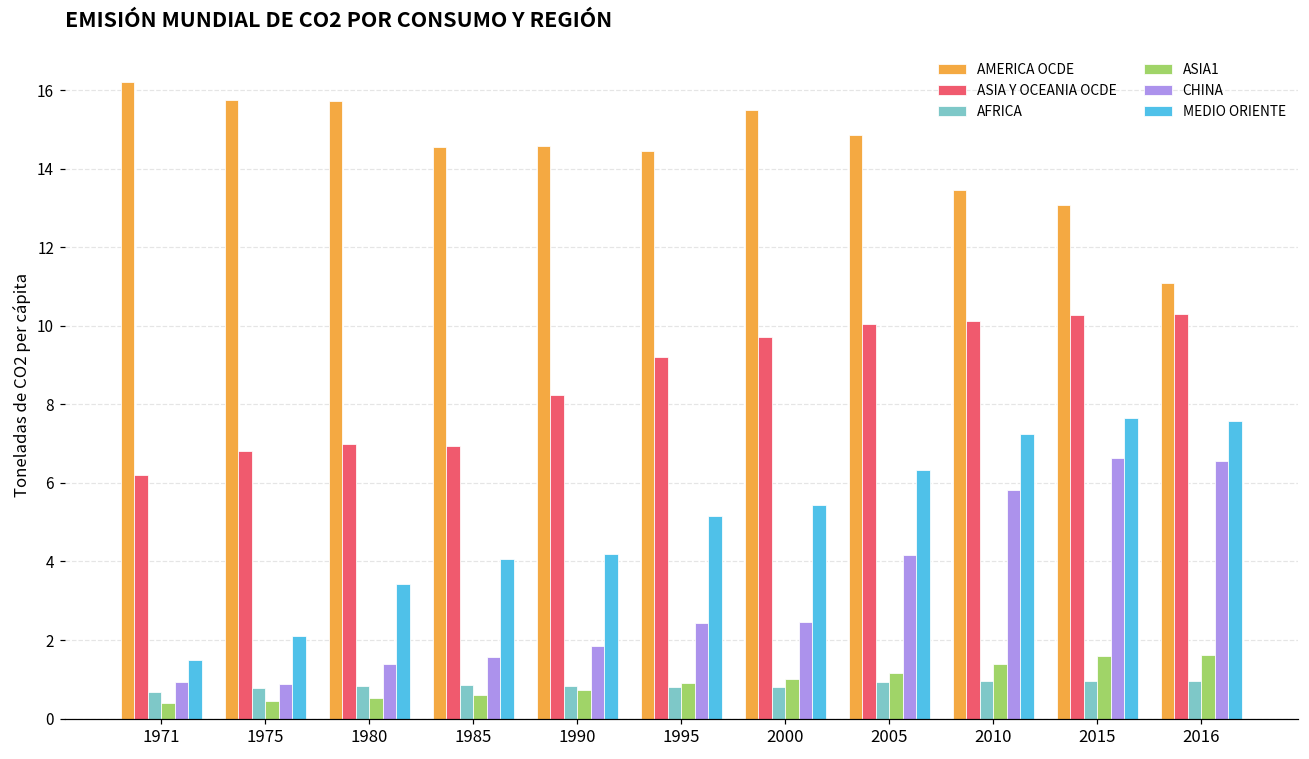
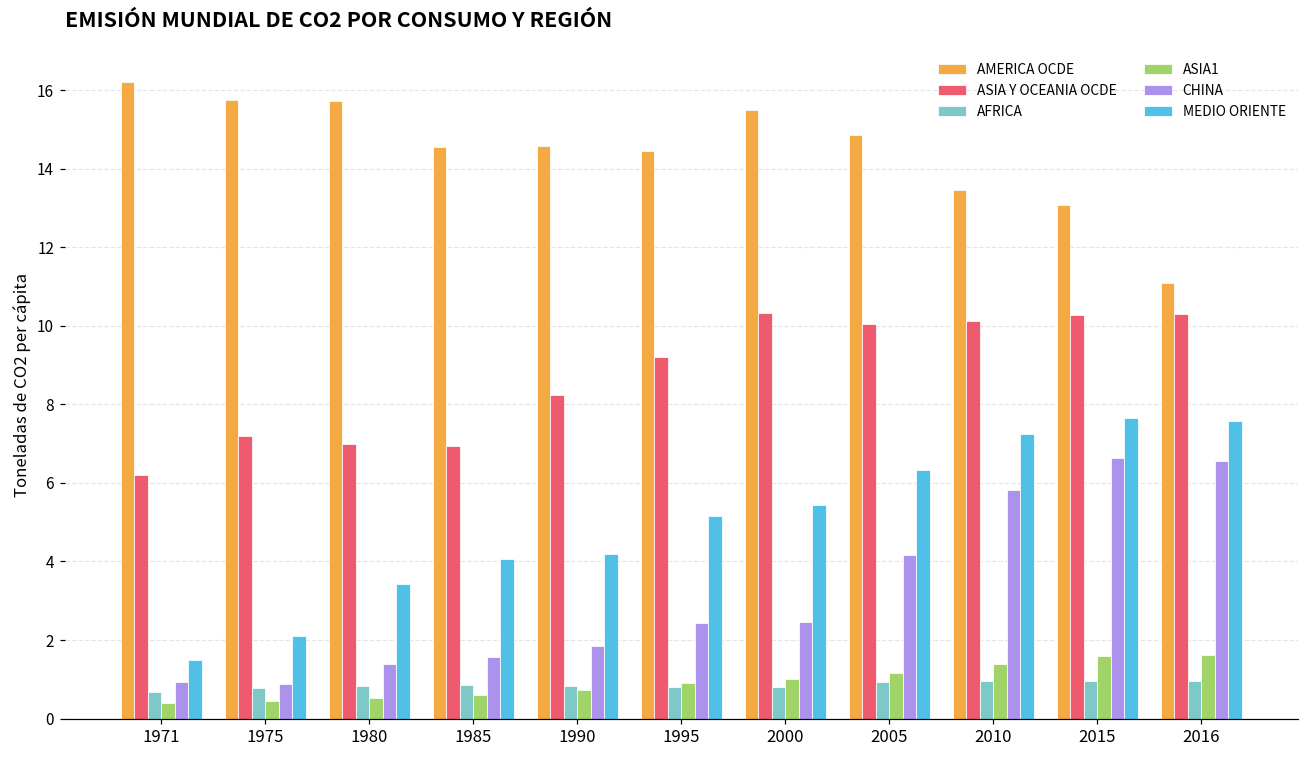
  {
    "AMERICA OCDE": {
      "1971": 16.2,
      "1975": 15.7,
      "1980": 15.7,
      "1985": 14.6,
      "1990": 14.6,
      "1995": 14.5,
      "2000": 15.5,
      "2005": 14.9,
      "2010": 13.5,
      "2015": 13.1,
      "2016": 11.1
    },
    "ASIA Y OCEANIA OCDE": {
      "1971": 6.2,
-     "1975": 6.8,
+     "1975": 7.2,
      "1980": 7.0,
      "1985": 6.9,
      "1990": 8.3,
      "1995": 9.2,
-     "2000": 9.7,
+     "2000": 10.3,
      "2005": 10.1,
      "2010": 10.1,
      "2015": 10.3,
      "2016": 10.3
    },
    "ASIA1": {
      "1971": 0.4,
      "1975": 0.4,
      "1980": 0.5,
      "1985": 0.6,
      "1990": 0.7,
      "1995": 0.9,
      "2000": 1.0,
      "2005": 1.2,
      "2010": 1.4,
      "2015": 1.6,
      "2016": 1.6
    },
    "CHINA": {
      "1971": 0.9,
      "1975": 0.9,
      "1980": 1.4,
      "1985": 1.6,
      "1990": 1.9,
      "1995": 2.4,
      "2000": 2.5,
      "2005": 4.2,
      "2010": 5.8,
      "2015": 6.6,
      "2016": 6.6
    }
  }
